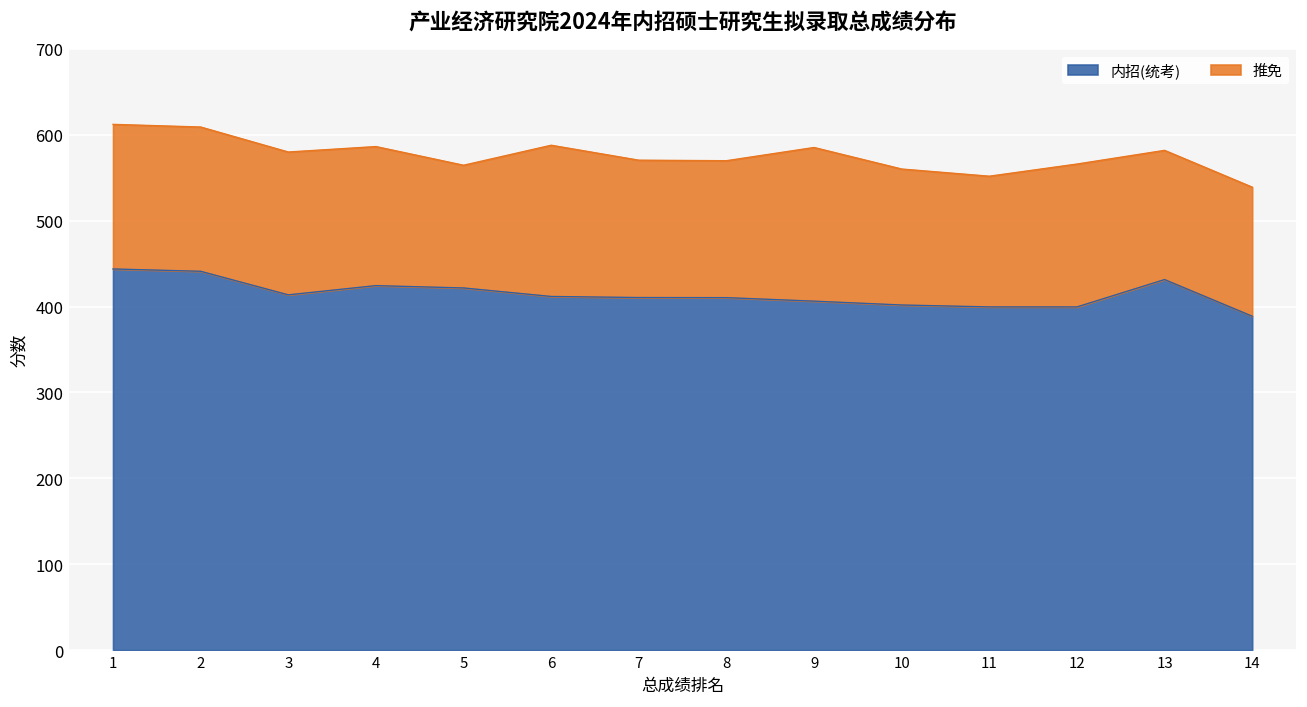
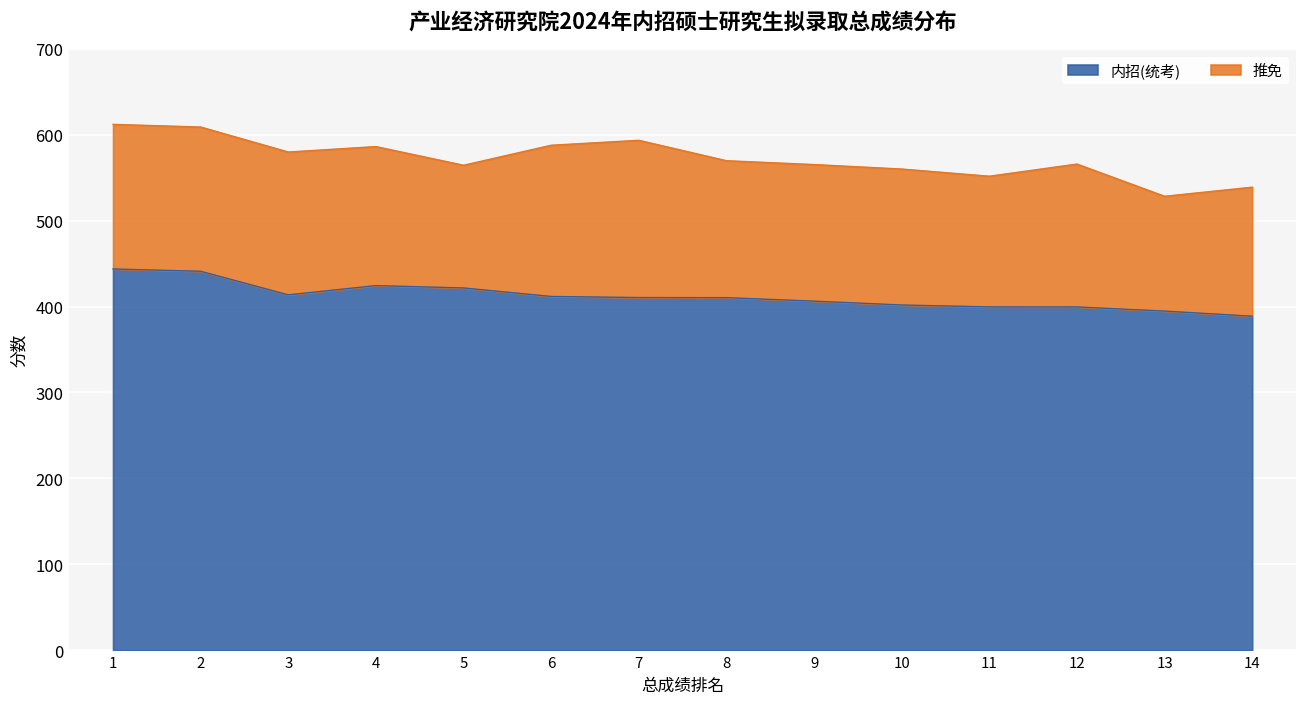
  {
    "内招(统考)": {
      "1": 440,
      "2": 440,
      "3": 410,
      "4": 420,
      "5": 420,
      "6": 410,
      "7": 410,
      "8": 410,
      "9": 410,
      "10": 400,
      "11": 400,
      "12": 400,
-     "13": 430,
+     "13": 390,
      "14": 390
    },
    "推免": {
      "1": 170,
      "2": 170,
      "3": 170,
      "4": 160,
      "5": 140,
      "6": 180,
-     "7": 160,
+     "7": 180,
      "8": 160,
-     "9": 180,
+     "9": 160,
      "10": 160,
      "11": 150,
      "12": 170,
-     "13": 150,
+     "13": 130,
      "14": 150
    }
  }
